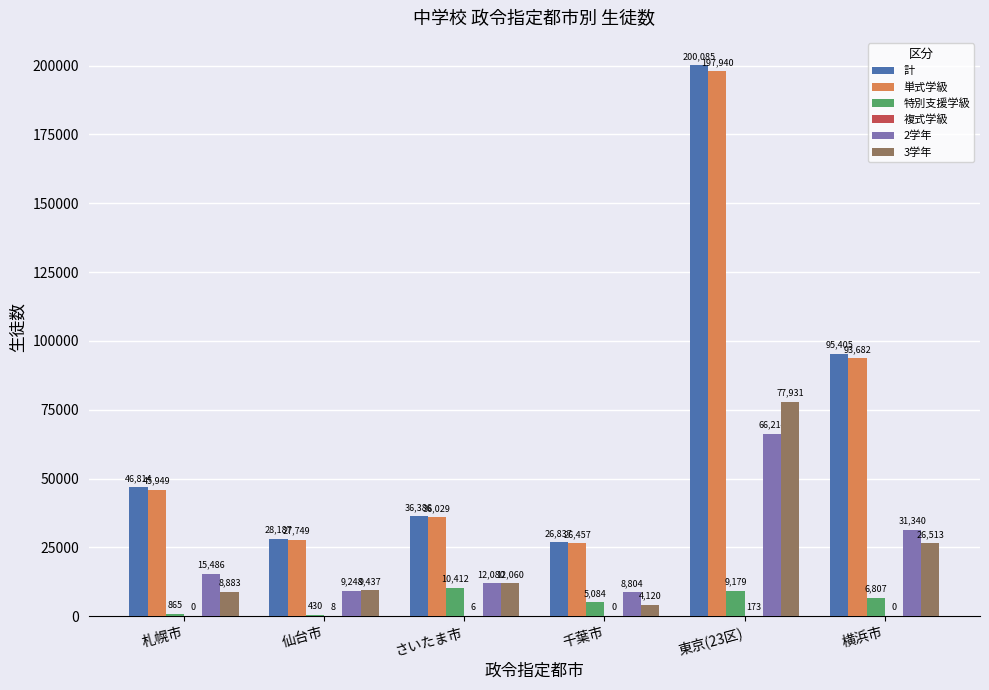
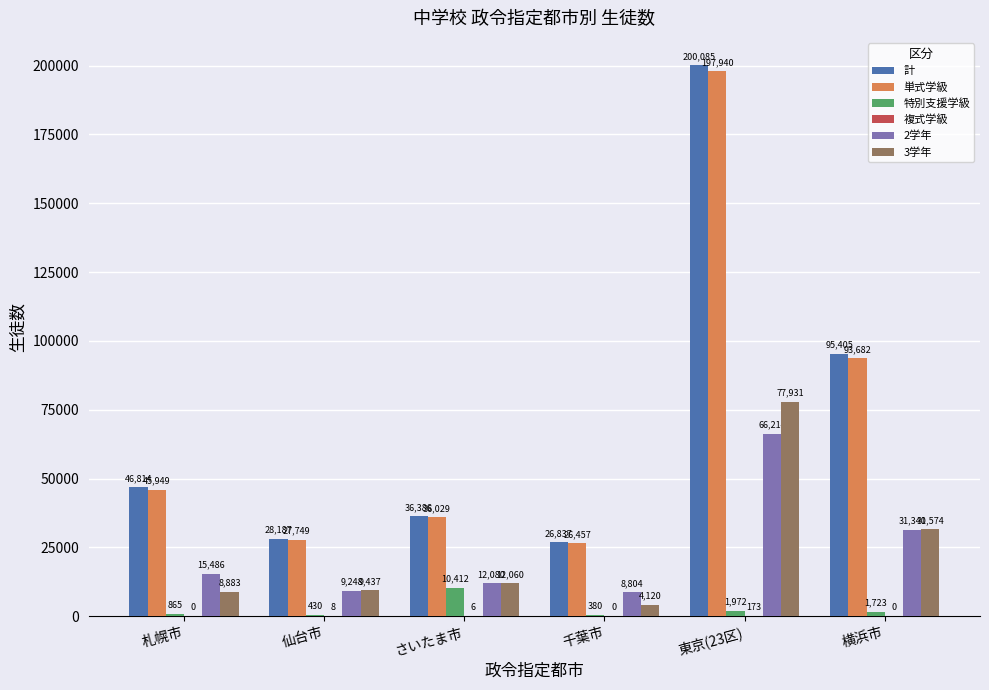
  {
    "特別支援学級": {
      "札幌市": "865",
      "仙台市": "430",
      "さいたま市": "10,412",
-     "千葉市": "5,084",
-     "東京(23区)": "9,179",
-     "横浜市": "6,807"
+     "千葉市": "380",
+     "東京(23区)": "1,972",
+     "横浜市": "1,723"
    },
    "3学年": {
      "札幌市": "8,883",
      "千葉市": "4,120",
      "東京(23区)": "77,931",
-     "横浜市": "26,513"
+     "横浜市": "31,574"
    }
  }
